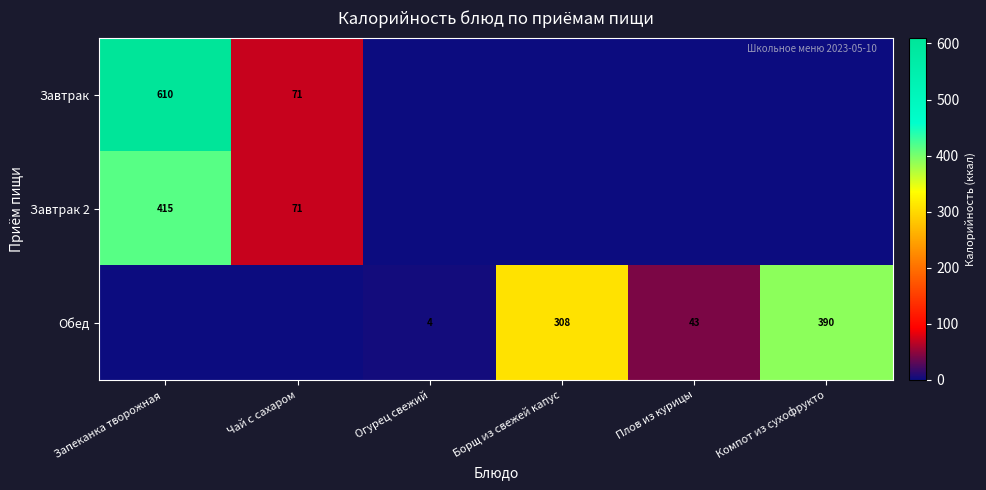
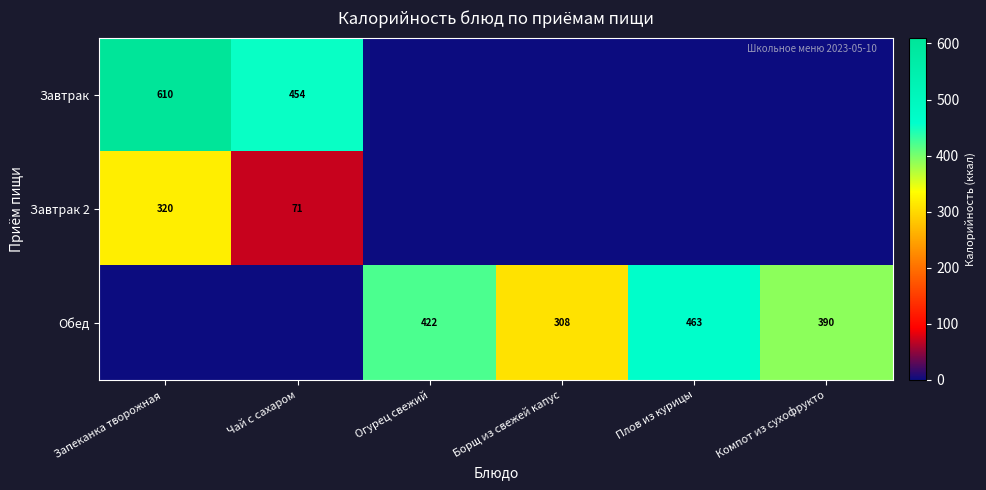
  {
    "Завтрак": {
      "Запеканка творожная": 610,
-     "Чай с сахаром": 71
+     "Чай с сахаром": 454
    },
    "Завтрак 2": {
-     "Запеканка творожная": 415,
+     "Запеканка творожная": 320,
      "Чай с сахаром": 71
    },
    "Обед": {
-     "Огурец свежий": 4,
+     "Огурец свежий": 422,
      "Борщ из свежей капус": 308,
-     "Плов из курицы": 43,
+     "Плов из курицы": 463,
      "Компот из сухофрукто": 390
    }
  }
